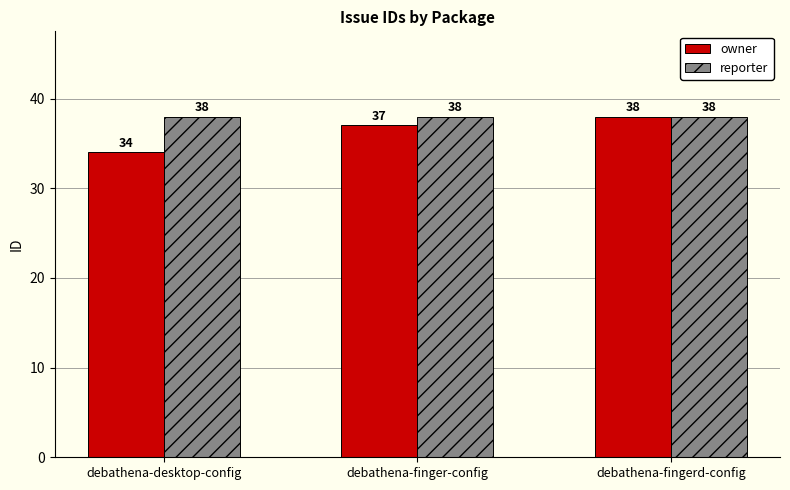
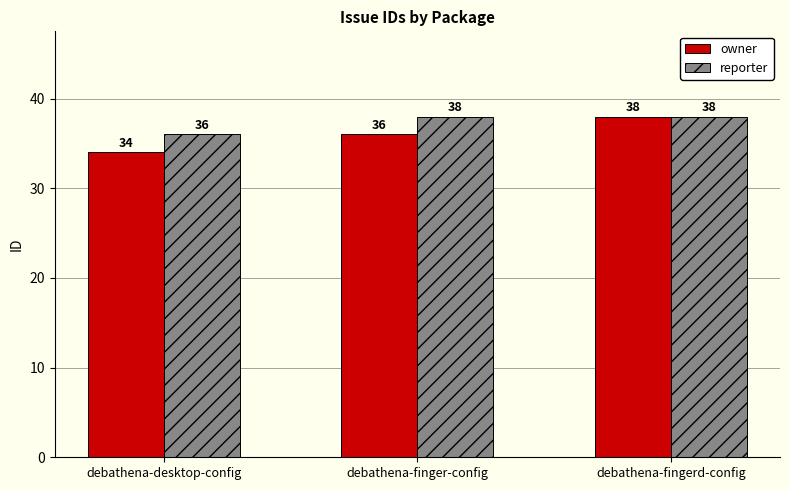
  {
    "owner": {
      "debathena-desktop-config": 34,
-     "debathena-finger-config": 37,
+     "debathena-finger-config": 36,
      "debathena-fingerd-config": 38
    },
    "reporter": {
-     "debathena-desktop-config": 38,
+     "debathena-desktop-config": 36,
      "debathena-finger-config": 38,
      "debathena-fingerd-config": 38
    }
  }
